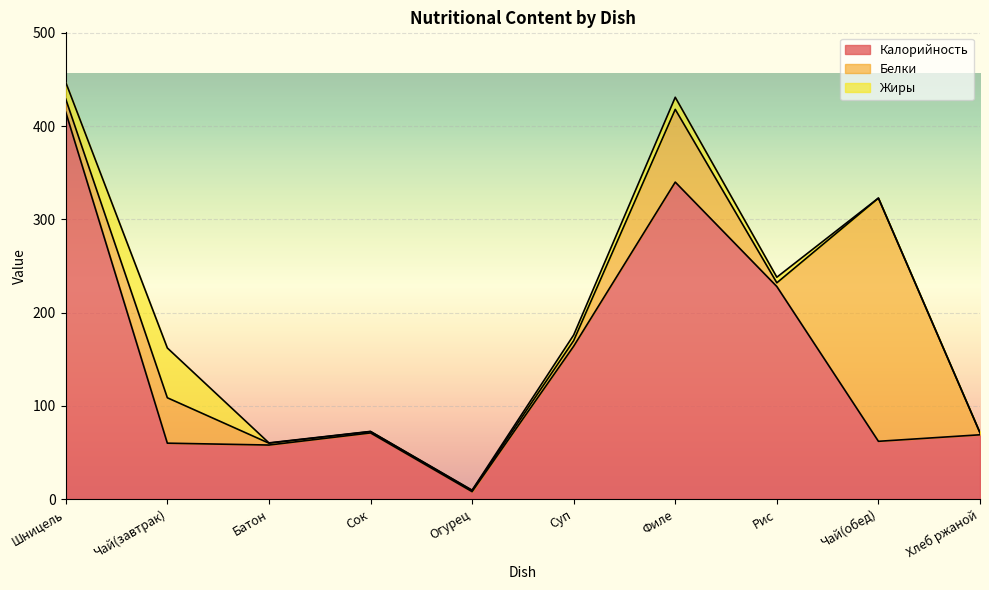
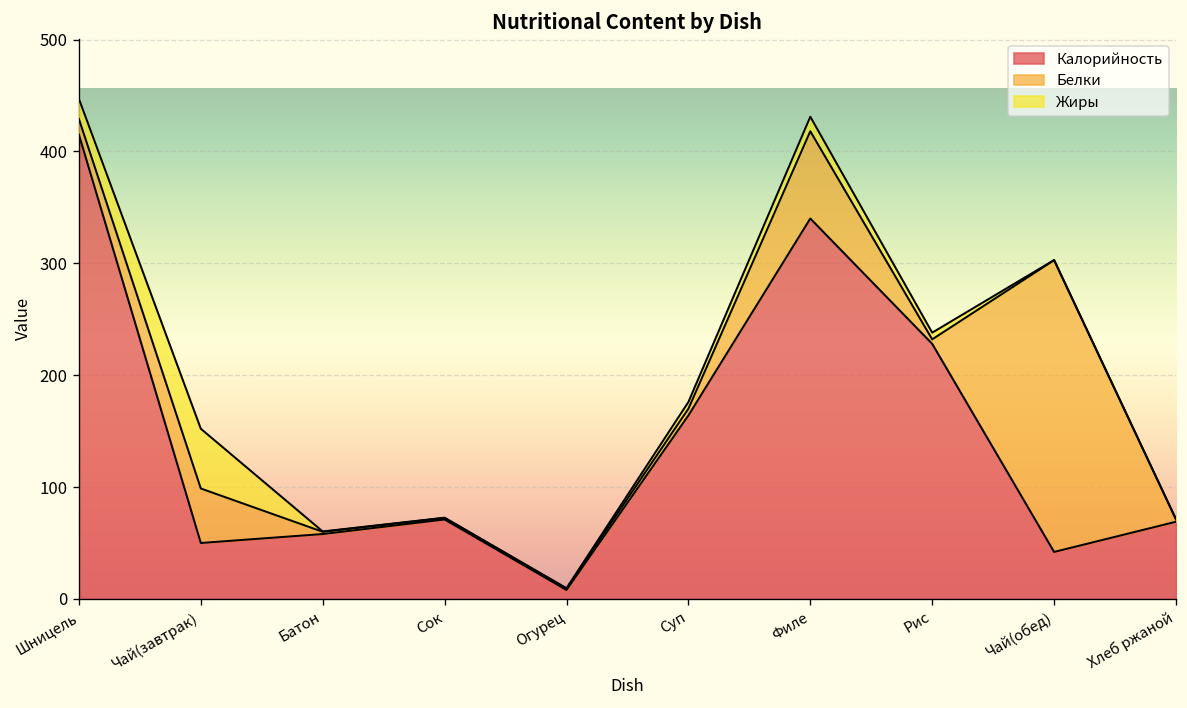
  {
    "Калорийность": {
      "Шницель": 420,
-     "Чай(завтрак)": 60,
+     "Чай(завтрак)": 50,
      "Суп": 160,
      "Филе": 340,
      "Рис": 230,
-     "Чай(обед)": 60
+     "Чай(обед)": 40
    },
    "Белки": {
      "Шницель": 10,
      "Чай(завтрак)": 50,
      "Суп": 10,
      "Филе": 80,
      "Рис": 0
    },
    "Жиры": {
      "Шницель": 20,
      "Чай(завтрак)": 50,
      "Суп": 10,
      "Филе": 10,
      "Рис": 10
    }
  }
